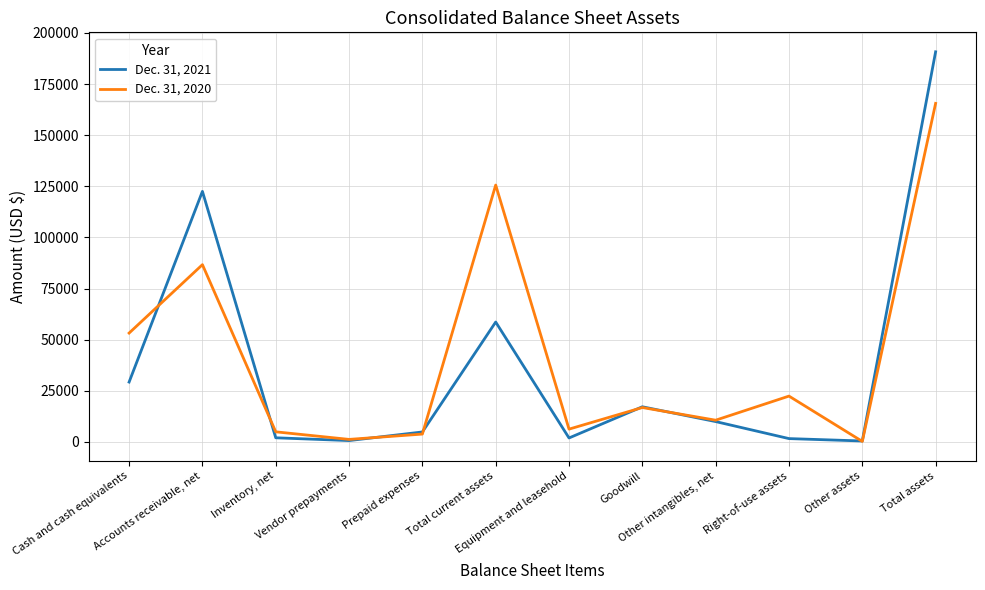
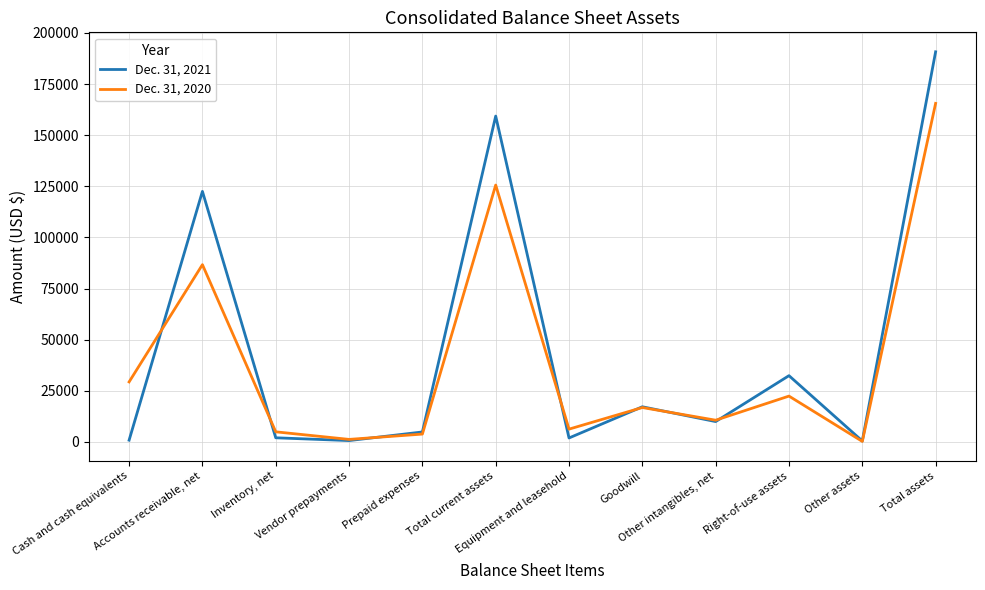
  {
    "Dec. 31, 2021": {
-     "Cash and cash equivalents": 29000,
+     "Cash and cash equivalents": 1000,
      "Accounts receivable, net": 123000,
      "Inventory, net": 2000,
-     "Total current assets": 59000,
+     "Total current assets": 159000,
      "Equipment and leasehold": 2000,
-     "Right-of-use assets": 2000,
+     "Right-of-use assets": 32000,
      "Total assets": 191000
    },
    "Dec. 31, 2020": {
-     "Cash and cash equivalents": 53000,
+     "Cash and cash equivalents": 29000,
      "Accounts receivable, net": 87000,
      "Inventory, net": 5000,
      "Total current assets": 126000,
      "Equipment and leasehold": 6000,
      "Right-of-use assets": 22000,
      "Total assets": 166000
    }
  }
